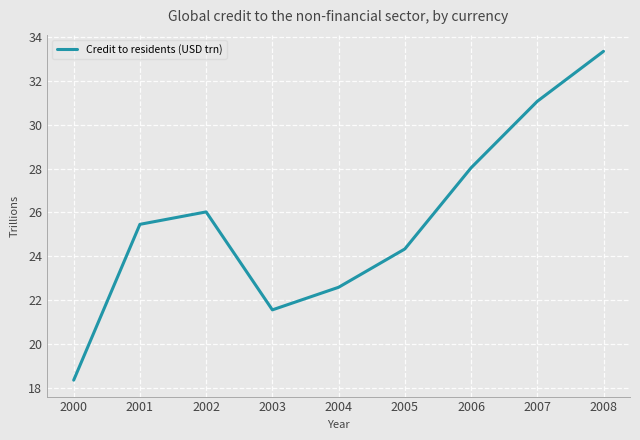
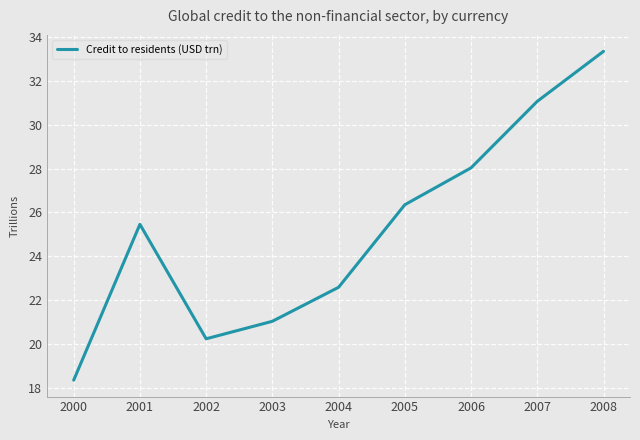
  {
    "2000": 18.3,
    "2001": 25.5,
-   "2002": 26.0,
-   "2003": 21.5,
+   "2002": 20.2,
+   "2003": 21.0,
    "2004": 22.6,
-   "2005": 24.3,
+   "2005": 26.4,
    "2006": 28.0,
    "2007": 31.1,
    "2008": 33.4
  }
